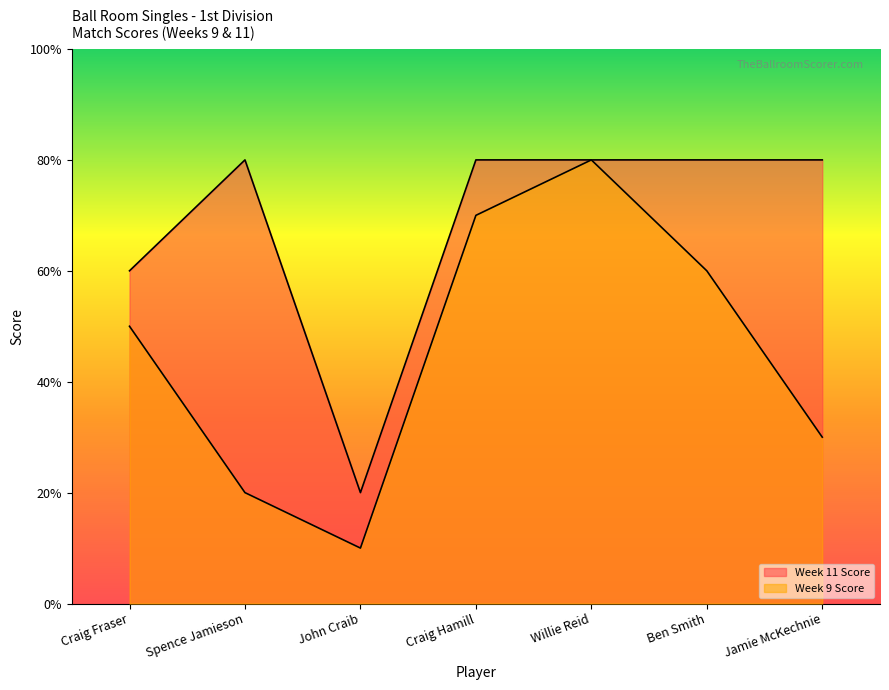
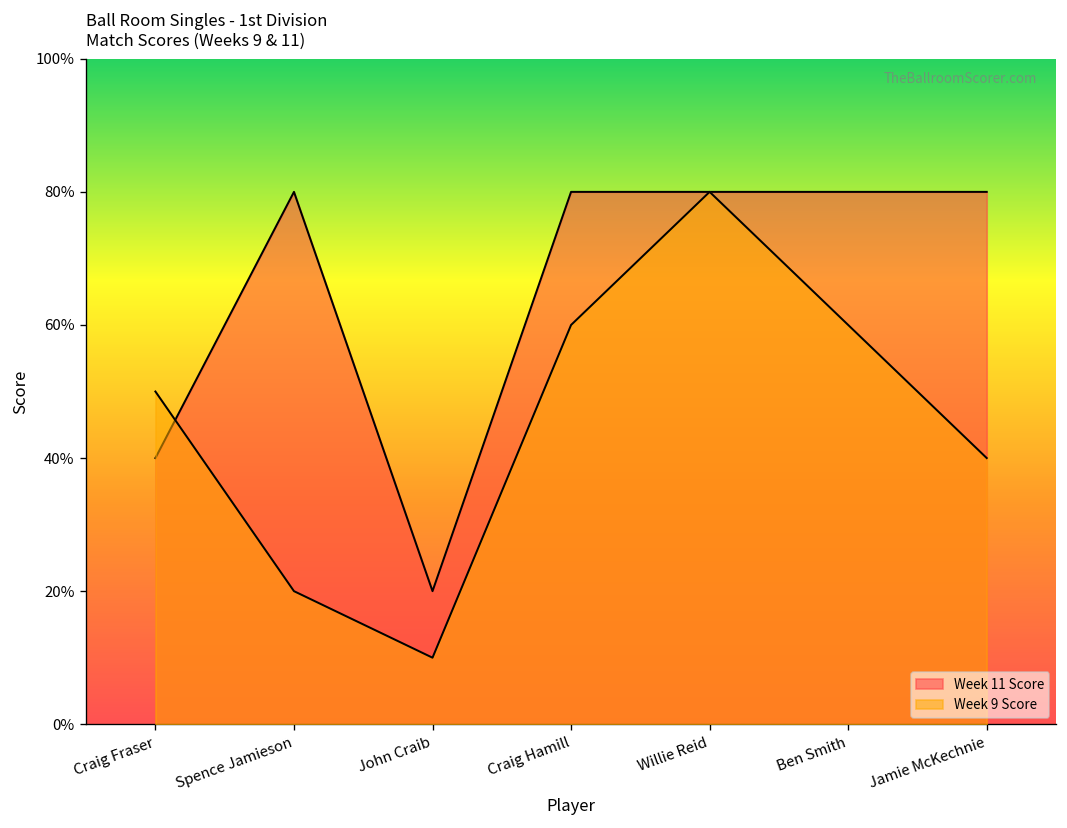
  {
    "Week 11 Score": {
-     "Craig Fraser": "60%",
+     "Craig Fraser": "40%",
      "Spence Jamieson": "80%",
      "John Craib": "20%",
      "Craig Hamill": "80%",
      "Ben Smith": "80%",
      "Jamie McKechnie": "80%"
    },
    "Week 9 Score": {
      "Craig Fraser": "50%",
      "Spence Jamieson": "20%",
      "John Craib": "10%",
-     "Craig Hamill": "70%",
+     "Craig Hamill": "60%",
      "Ben Smith": "60%",
-     "Jamie McKechnie": "30%"
+     "Jamie McKechnie": "40%"
    }
  }
